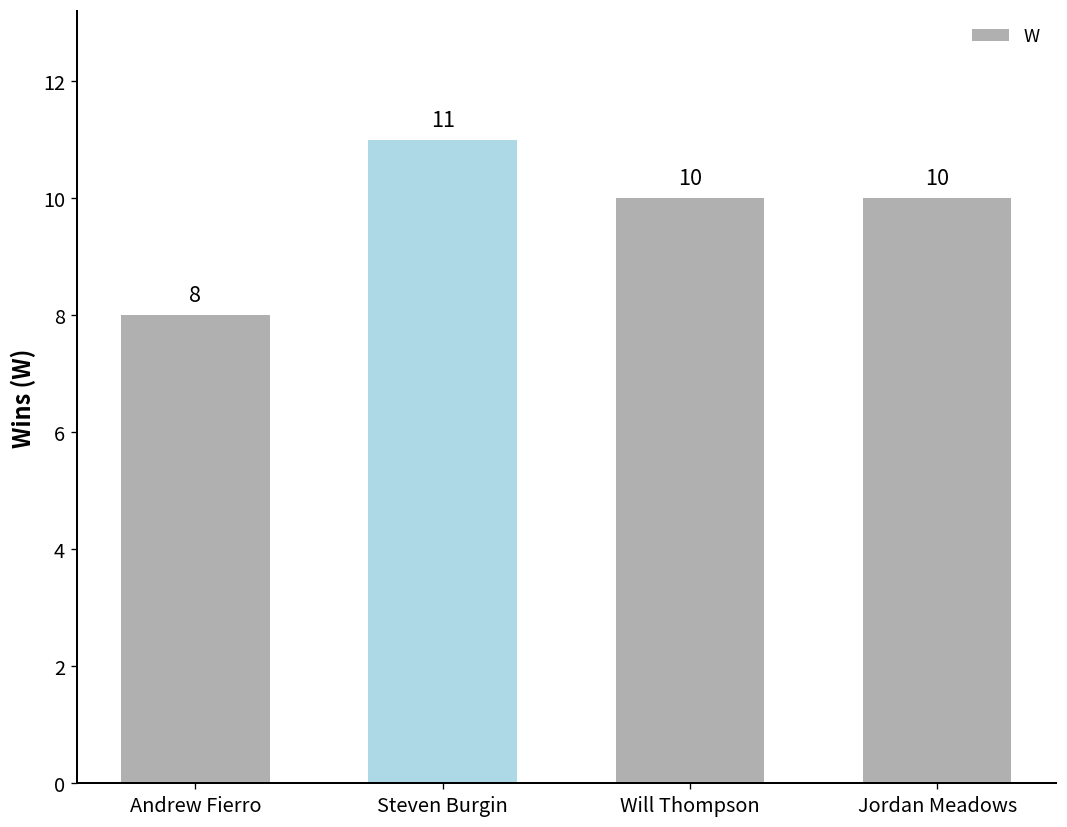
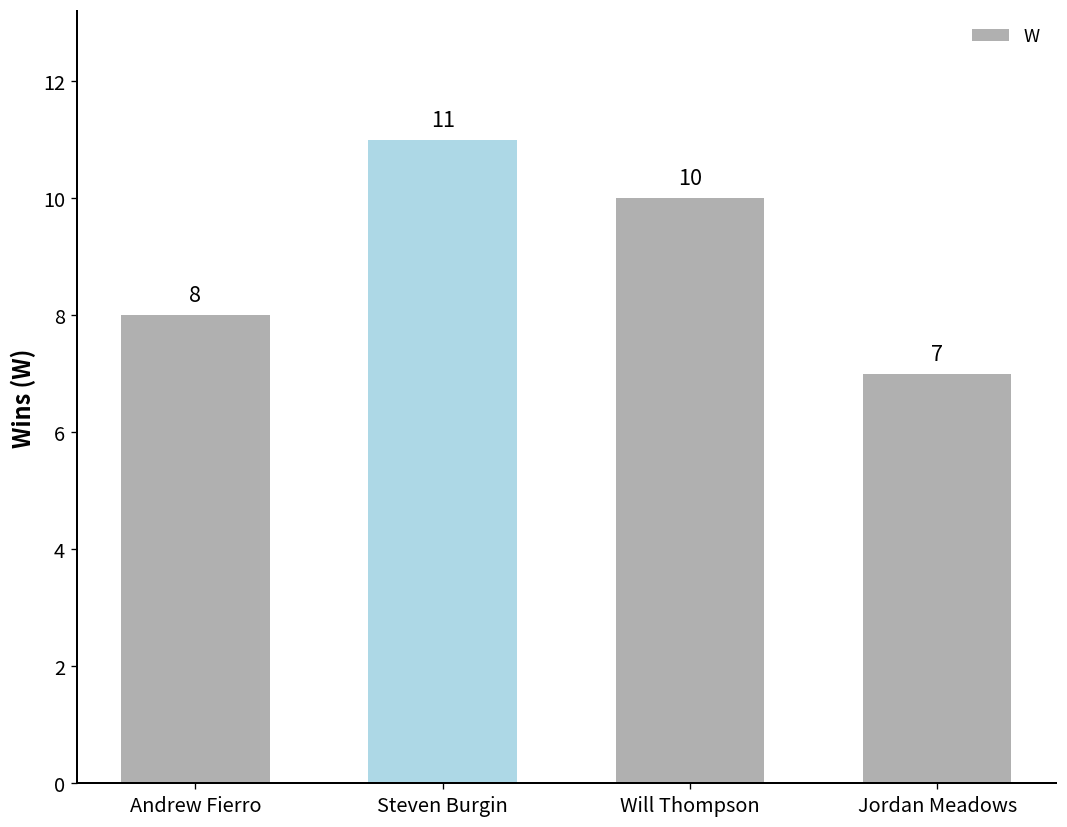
  {
    "Andrew Fierro": 8,
    "Steven Burgin": 11,
    "Will Thompson": 10,
-   "Jordan Meadows": 10
+   "Jordan Meadows": 7
  }
